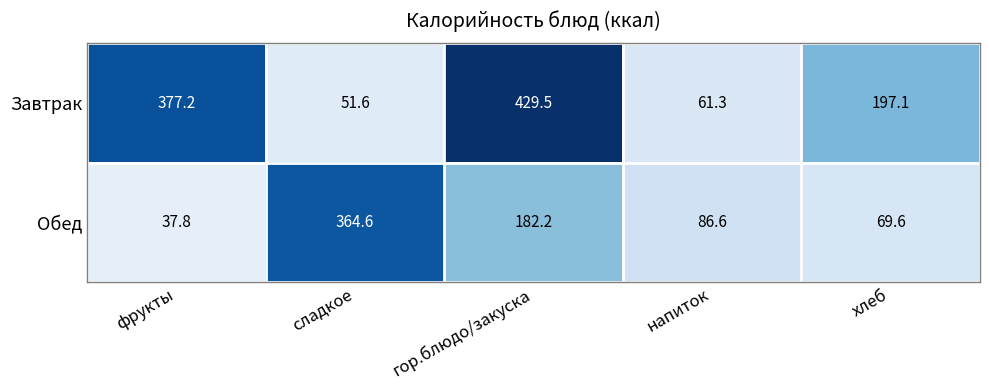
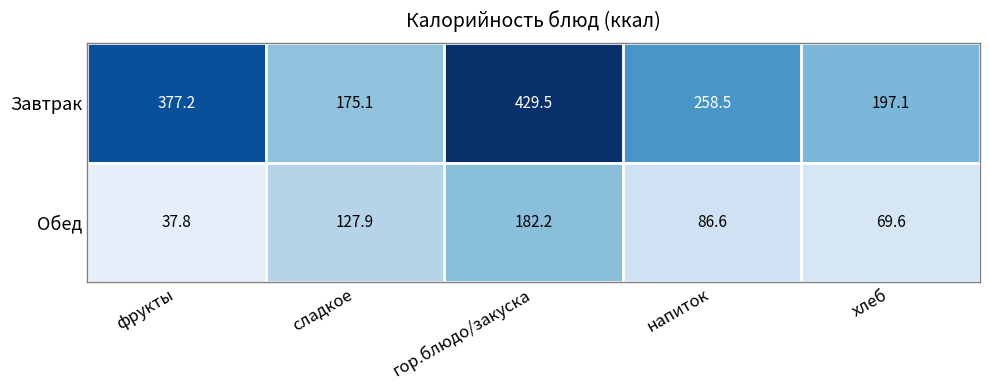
  {
    "Завтрак": {
      "фрукты": 377.2,
-     "сладкое": 51.6,
+     "сладкое": 175.1,
      "гор.блюдо/закуска": 429.5,
-     "напиток": 61.3,
+     "напиток": 258.5,
      "хлеб": 197.1
    },
    "Обед": {
      "фрукты": 37.8,
-     "сладкое": 364.6,
+     "сладкое": 127.9,
      "гор.блюдо/закуска": 182.2,
      "напиток": 86.6,
      "хлеб": 69.6
    }
  }
